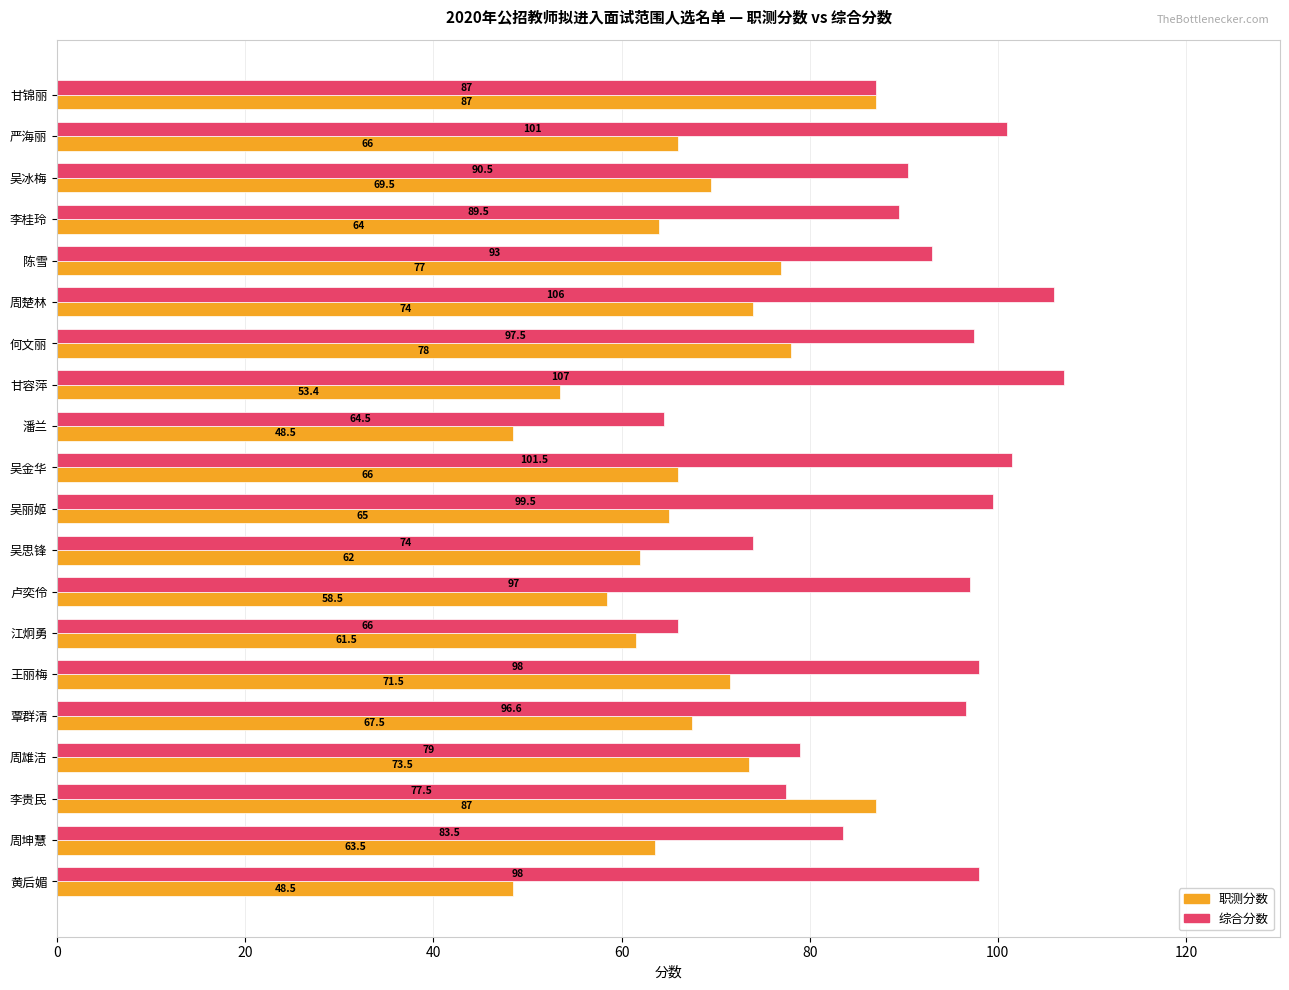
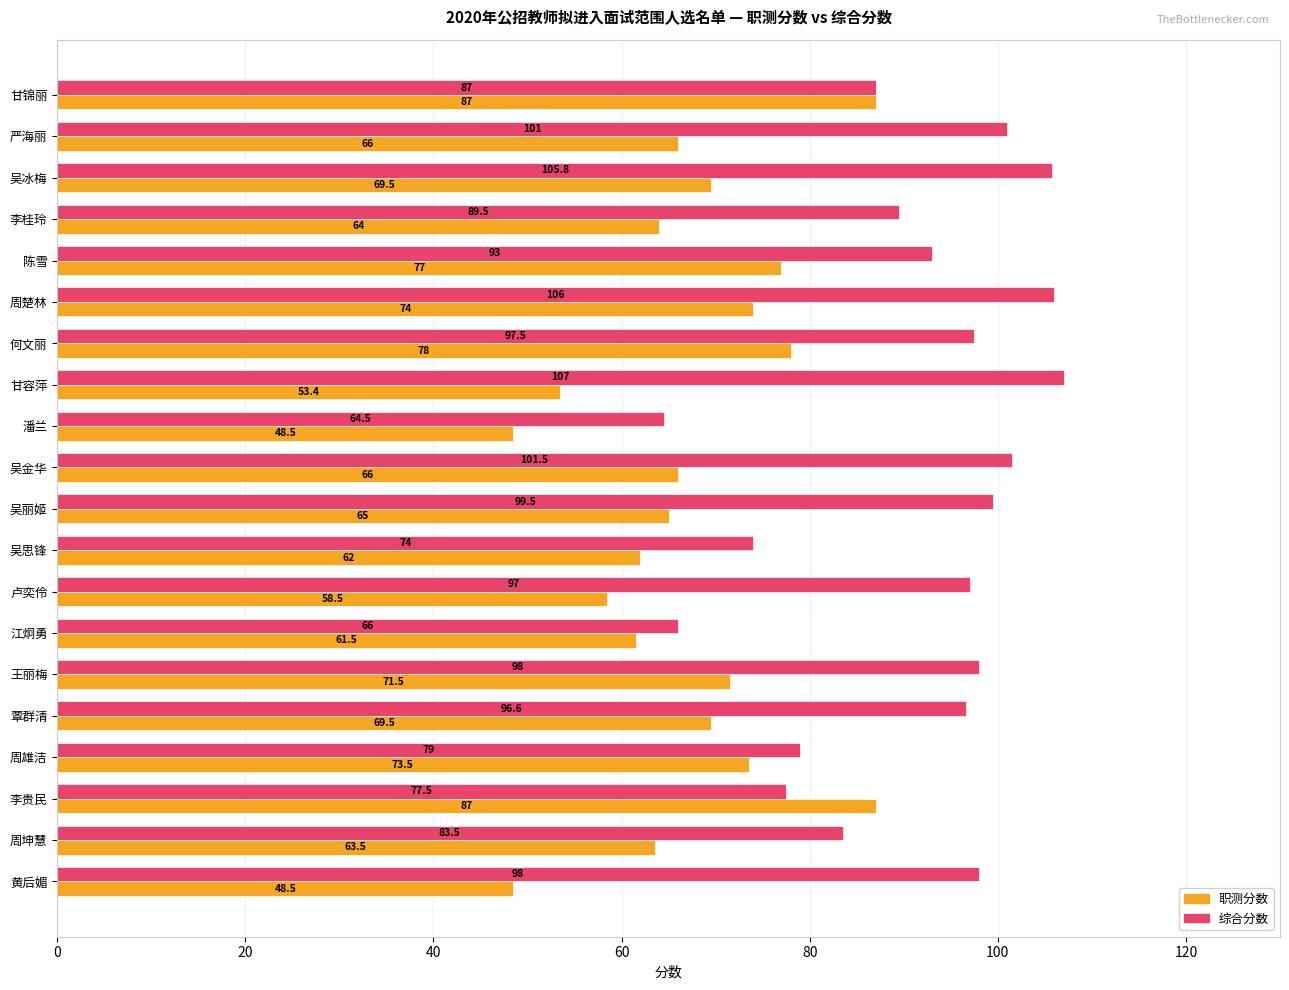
  {
    "职测分数": {
      "甘锦丽": 87,
      "严海丽": 66,
      "吴冰梅": 69.5,
      "李桂玲": 64,
      "陈雪": 77,
      "周楚林": 74,
      "何文丽": 78,
      "甘容萍": 53.4,
      "潘兰": 48.5,
      "吴金华": 66,
      "吴丽姬": 65,
      "吴思锋": 62,
      "卢奕伶": 58.5,
      "江炯勇": 61.5,
      "王丽梅": 71.5,
-     "覃群清": 67.5,
+     "覃群清": 69.5,
      "周雄洁": 73.5,
      "李贵民": 87,
      "周坤慧": 63.5,
      "黄后媚": 48.5
    },
    "综合分数": {
      "甘锦丽": 87,
      "严海丽": 101,
-     "吴冰梅": 90.5,
+     "吴冰梅": 105.8,
      "李桂玲": 89.5,
      "陈雪": 93,
      "周楚林": 106,
      "何文丽": 97.5,
      "甘容萍": 107,
      "潘兰": 64.5,
      "吴金华": 101.5,
      "吴丽姬": 99.5,
      "吴思锋": 74,
      "卢奕伶": 97,
      "江炯勇": 66,
      "王丽梅": 98,
      "覃群清": 96.6,
      "周雄洁": 79,
      "李贵民": 77.5,
      "周坤慧": 83.5,
      "黄后媚": 98
    }
  }
